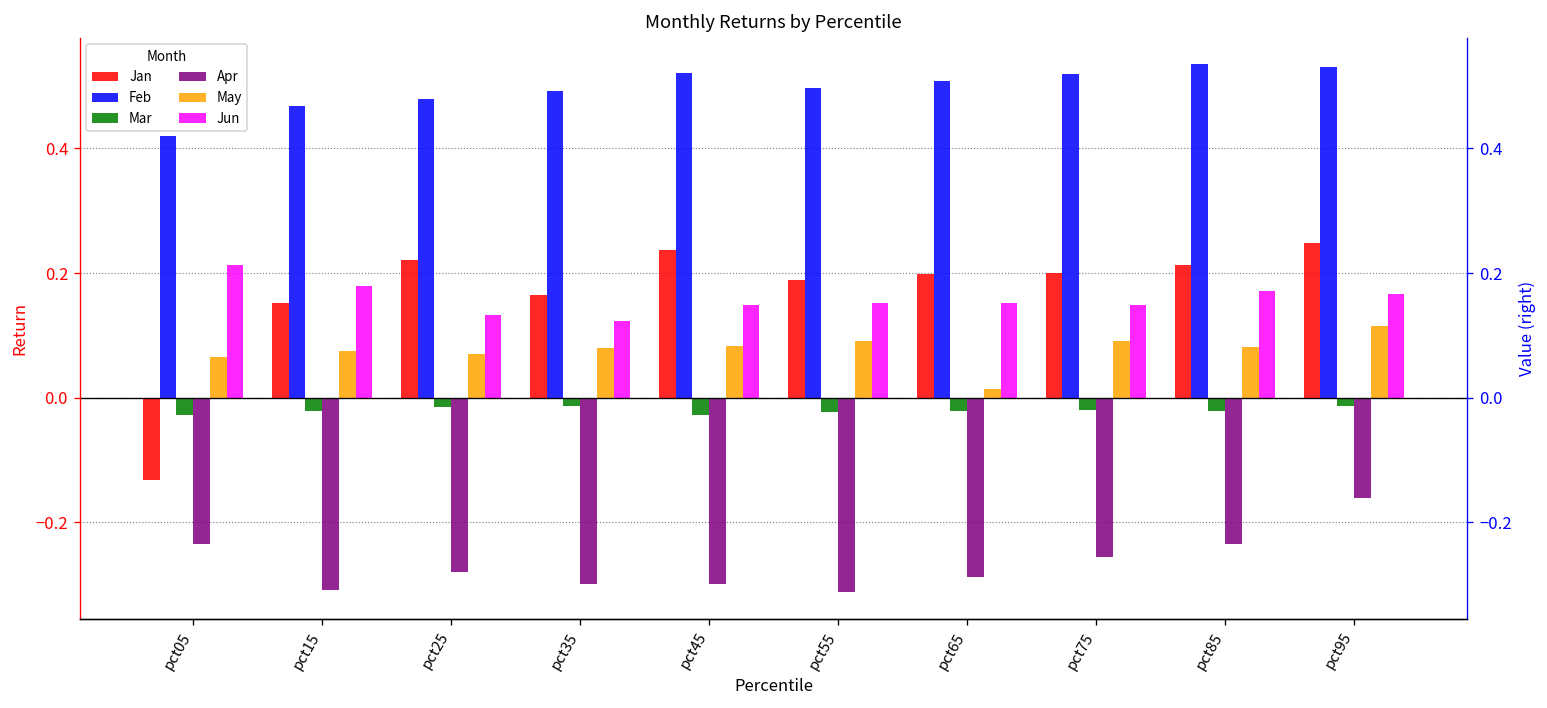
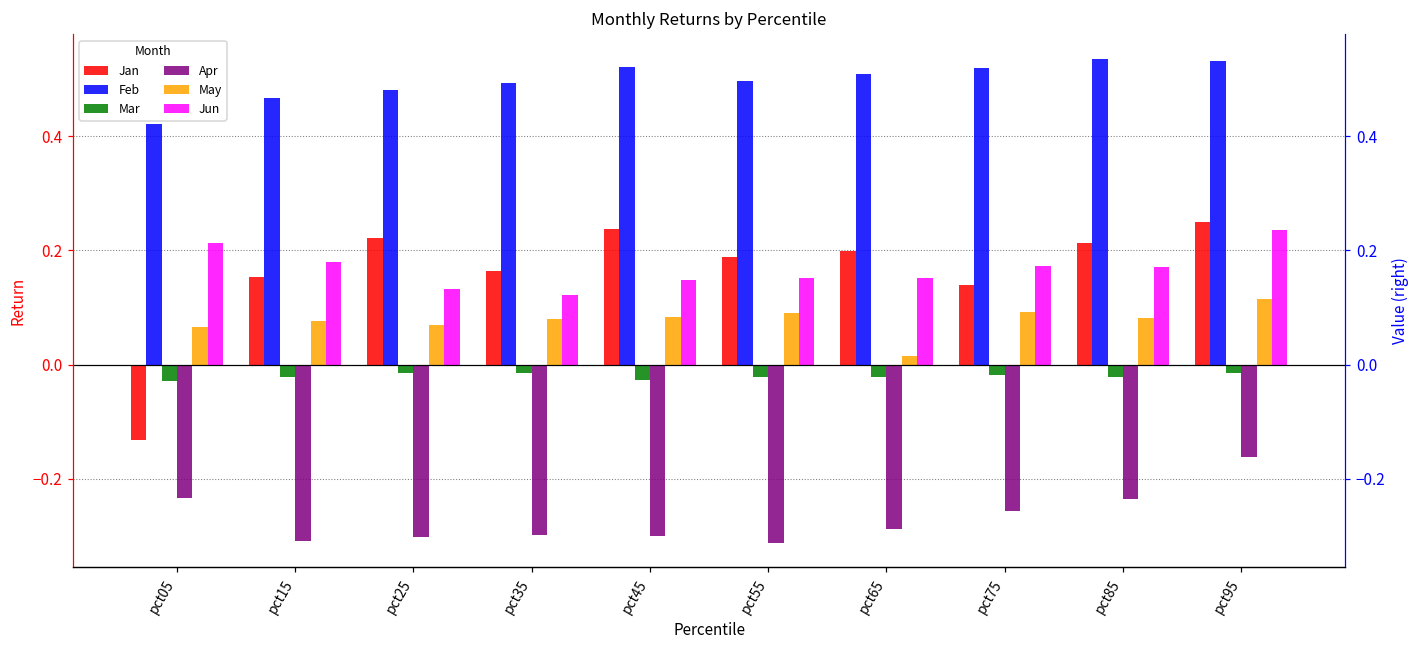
  {
    "Jan": {
      "pct05": -0.13,
      "pct15": 0.15,
      "pct25": 0.22,
      "pct35": 0.16,
      "pct45": 0.24,
      "pct55": 0.19,
      "pct65": 0.20,
-     "pct75": 0.20,
+     "pct75": 0.14,
      "pct85": 0.21,
      "pct95": 0.25
    },
    "Feb": {
      "pct05": 0.42,
      "pct15": 0.47,
      "pct25": 0.48,
      "pct35": 0.49,
      "pct45": 0.52,
      "pct55": 0.50,
      "pct65": 0.51,
      "pct75": 0.52,
      "pct85": 0.54,
      "pct95": 0.53
    },
    "Mar": {
      "pct05": -0.03,
      "pct15": -0.02,
      "pct25": -0.01,
      "pct35": -0.01,
      "pct45": -0.03,
      "pct55": -0.02,
      "pct65": -0.02,
      "pct75": -0.02,
      "pct85": -0.02,
      "pct95": -0.01
    },
    "Apr": {
      "pct05": -0.23,
      "pct15": -0.31,
-     "pct25": -0.28,
+     "pct25": -0.30,
      "pct35": -0.30,
      "pct45": -0.30,
      "pct55": -0.31,
      "pct65": -0.29,
      "pct75": -0.26,
      "pct85": -0.23,
      "pct95": -0.16
    },
    "May": {
      "pct05": 0.07,
      "pct15": 0.08,
      "pct25": 0.07,
      "pct35": 0.08,
      "pct45": 0.08,
      "pct55": 0.09,
      "pct65": 0.01,
      "pct75": 0.09,
      "pct85": 0.08,
      "pct95": 0.11
    },
    "Jun": {
      "pct05": 0.21,
      "pct15": 0.18,
      "pct25": 0.13,
      "pct35": 0.12,
      "pct45": 0.15,
      "pct55": 0.15,
      "pct65": 0.15,
-     "pct75": 0.15,
+     "pct75": 0.17,
      "pct85": 0.17,
-     "pct95": 0.17
+     "pct95": 0.24
    }
  }
